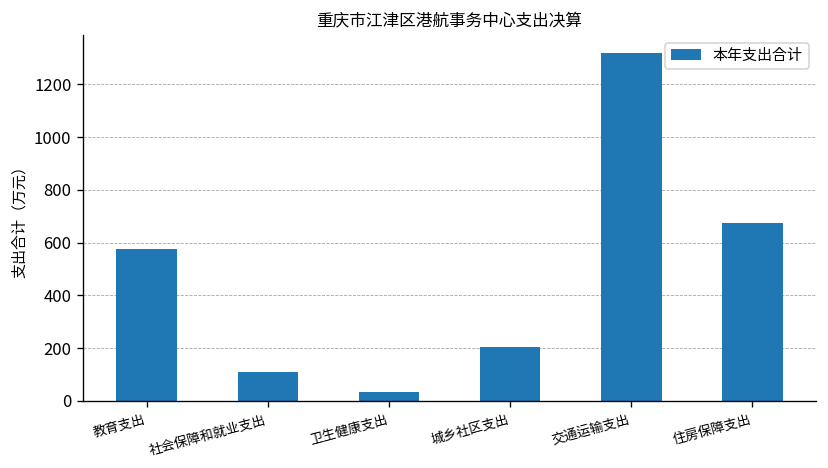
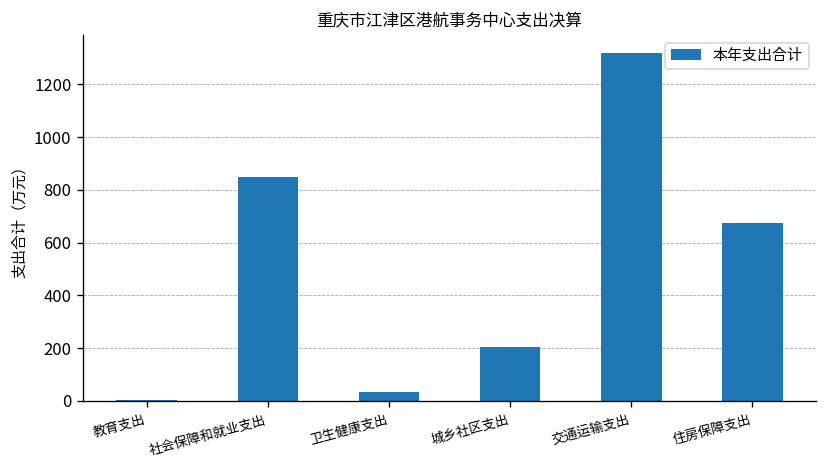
  {
-   "教育支出": 580,
-   "社会保障和就业支出": 110,
+   "教育支出": 0,
+   "社会保障和就业支出": 850,
    "卫生健康支出": 30,
    "城乡社区支出": 210,
    "交通运输支出": 1320,
    "住房保障支出": 670
  }
